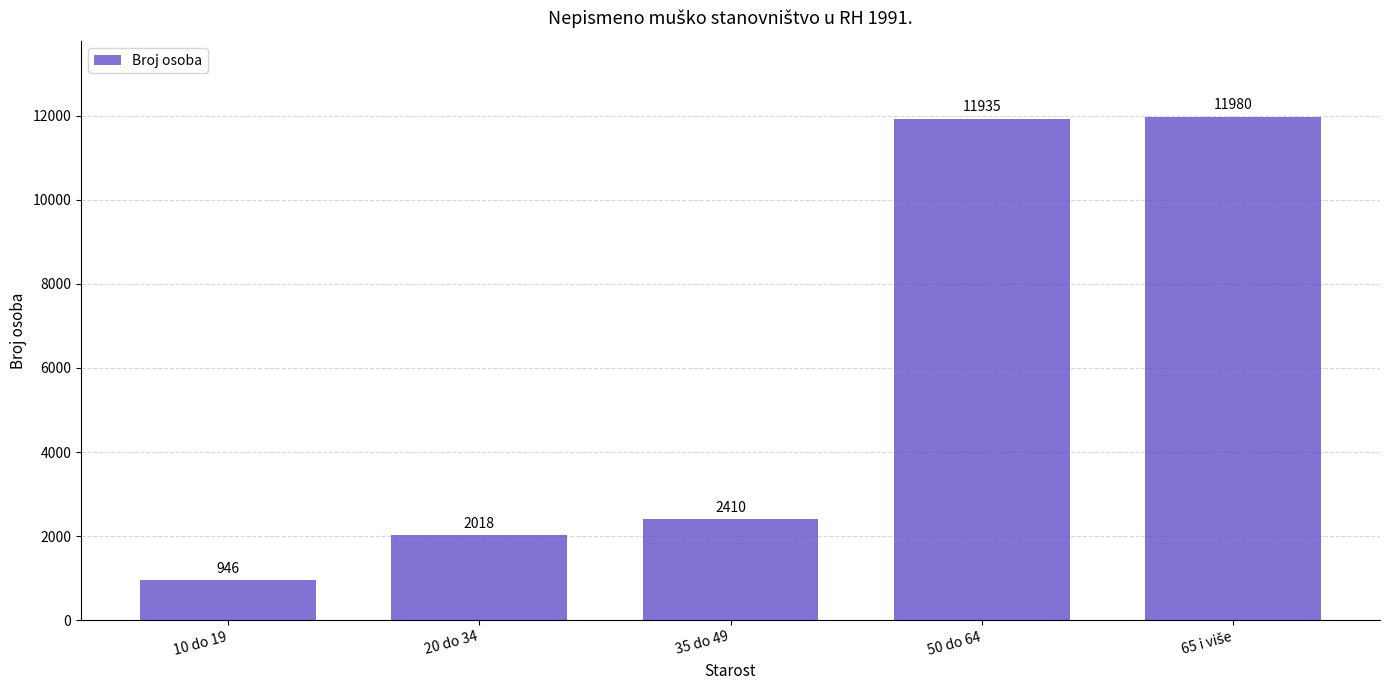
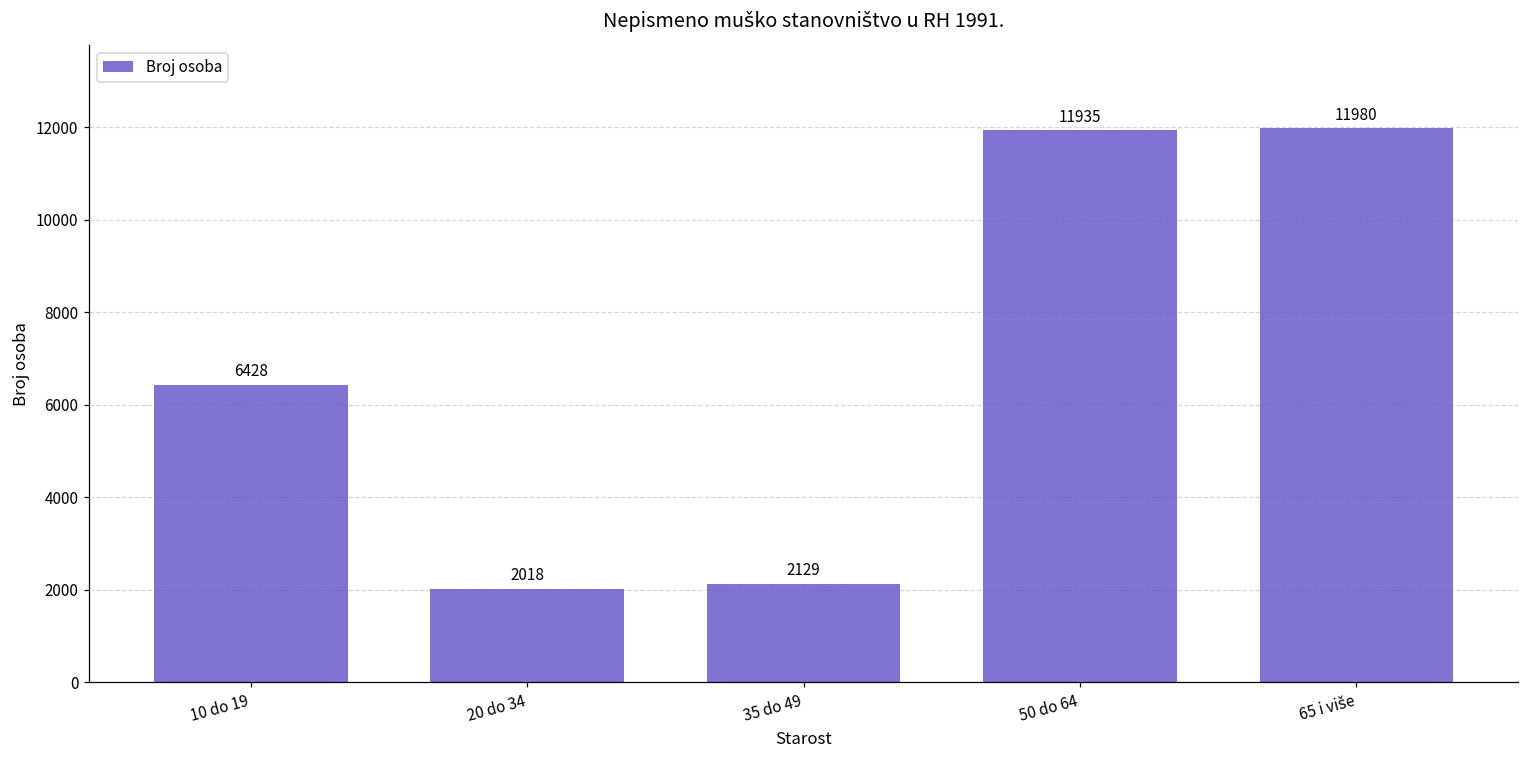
  {
-   "10 do 19": 946,
+   "10 do 19": 6428,
    "20 do 34": 2018,
-   "35 do 49": 2410,
+   "35 do 49": 2129,
    "50 do 64": 11935,
    "65 i više": 11980
  }
